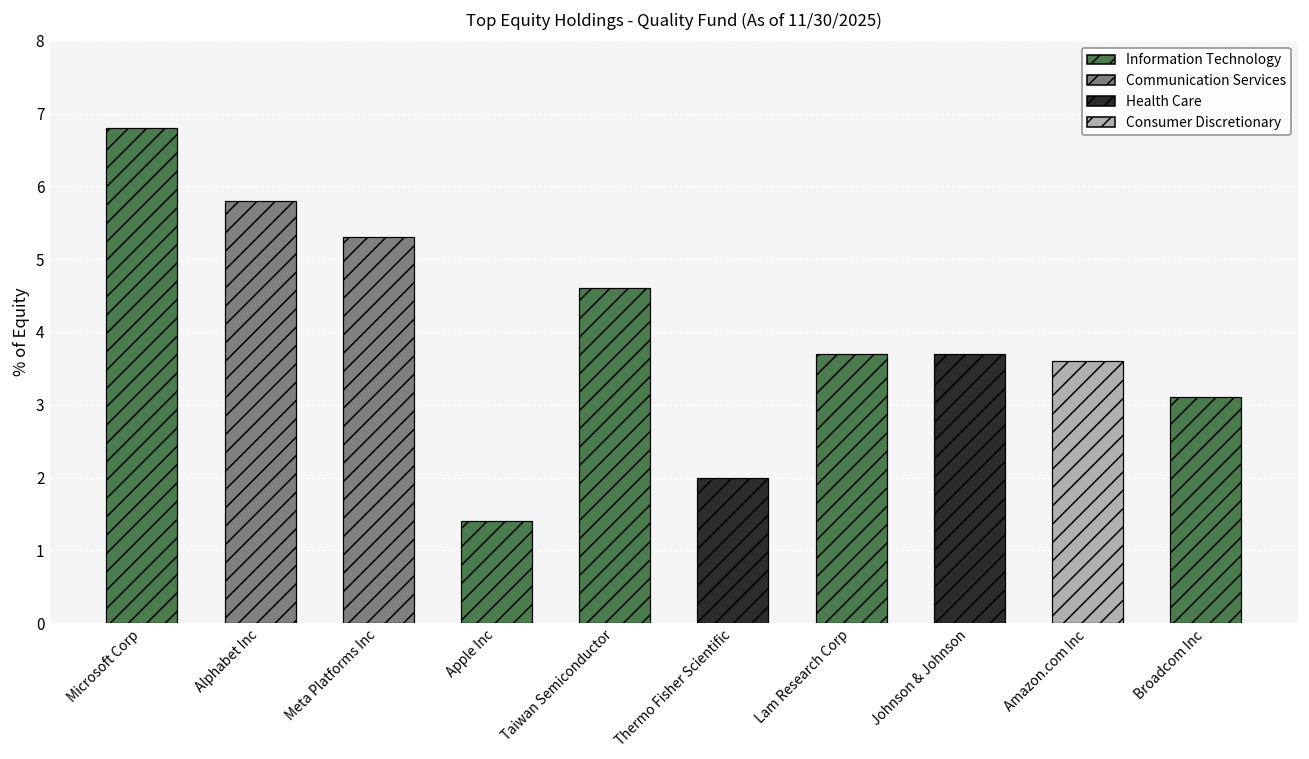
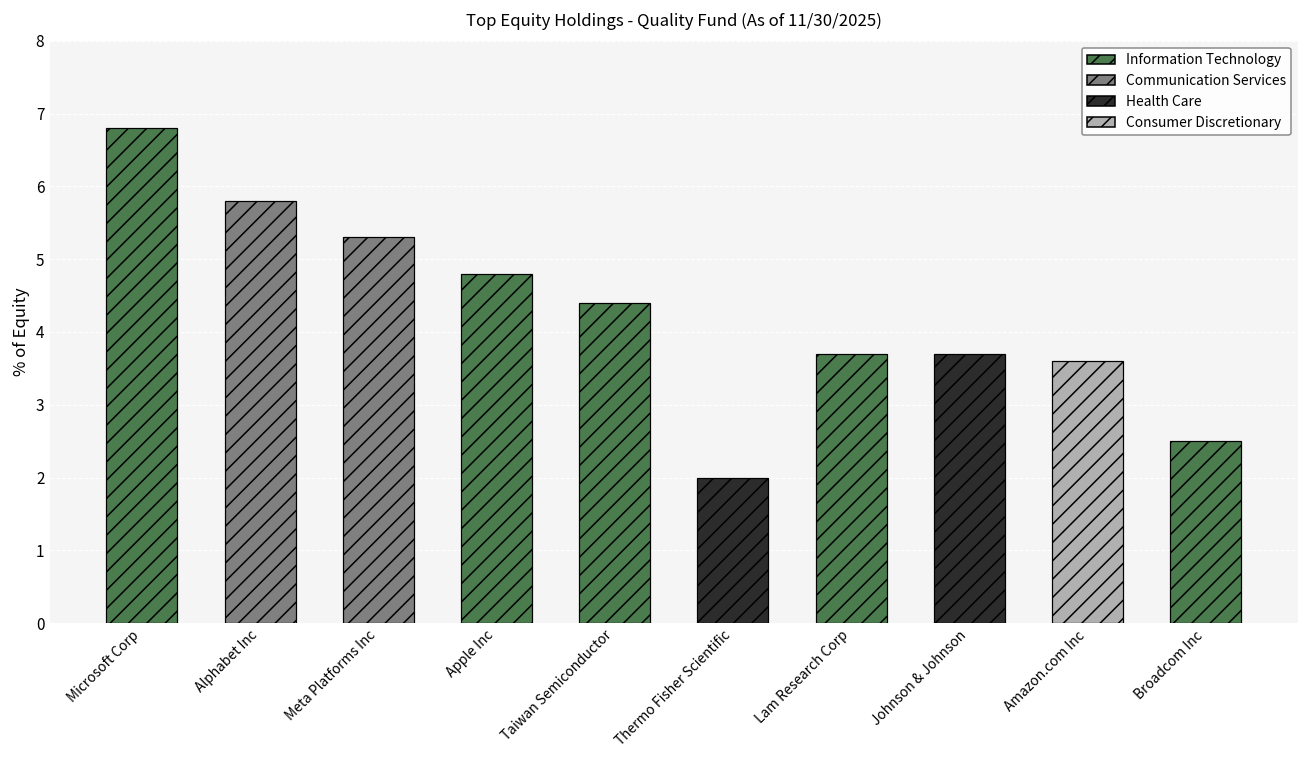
  {
    "Microsoft Corp": 6.8,
    "Alphabet Inc": 5.8,
    "Meta Platforms Inc": 5.3,
-   "Apple Inc": 1.4,
-   "Taiwan Semiconductor": 4.6,
+   "Apple Inc": 4.8,
+   "Taiwan Semiconductor": 4.4,
    "Thermo Fisher Scientific": 2.0,
    "Lam Research Corp": 3.7,
    "Johnson & Johnson": 3.7,
    "Amazon.com Inc": 3.6,
-   "Broadcom Inc": 3.1
+   "Broadcom Inc": 2.5
  }
